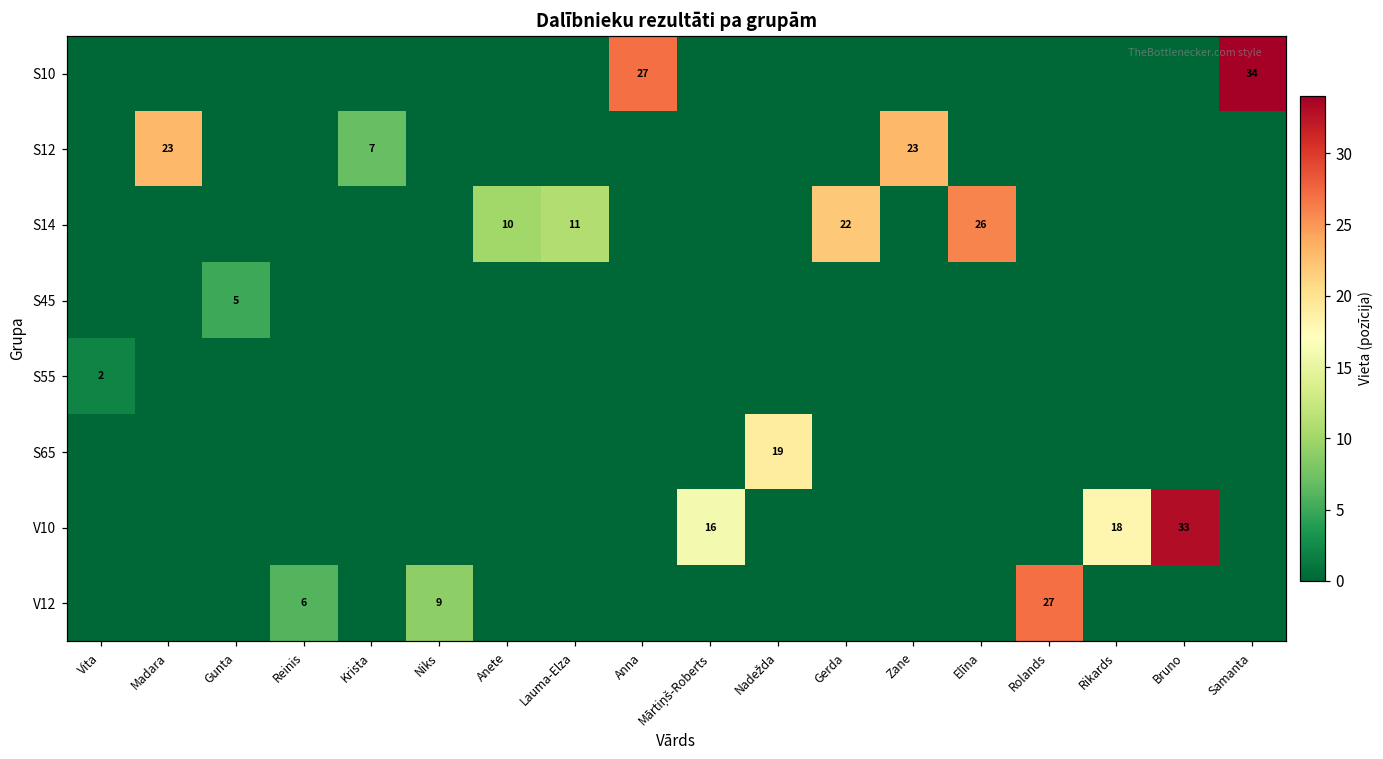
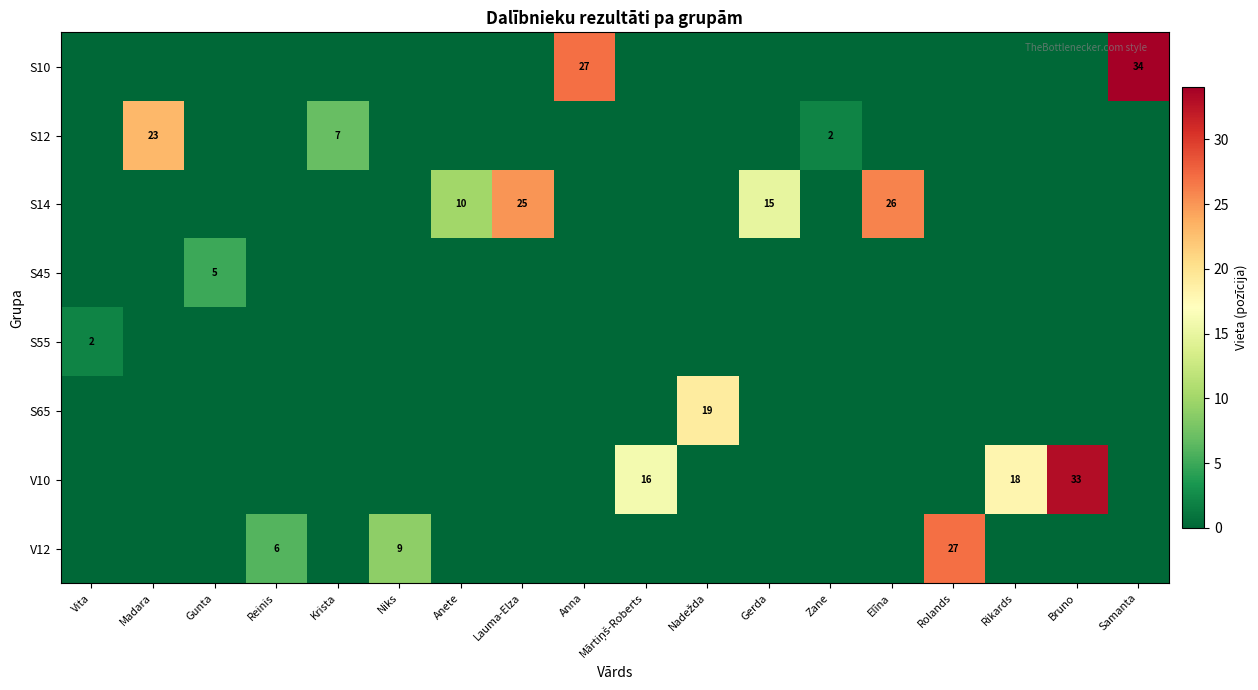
  {
    "S10": {
      "Anna": 27,
      "Samanta": 34
    },
    "S12": {
      "Madara": 23,
      "Krista": 7,
-     "Zane": 23
+     "Zane": 2
    },
    "S14": {
      "Anete": 10,
-     "Lauma-Elza": 11,
-     "Gerda": 22,
+     "Lauma-Elza": 25,
+     "Gerda": 15,
      "Elīna": 26
    },
    "S45": {
      "Gunta": 5
    },
    "S55": {
      "Vita": 2
    },
    "S65": {
      "Nadežda": 19
    },
    "V10": {
      "Mārtiņš-Roberts": 16,
      "Rikards": 18,
      "Bruno": 33
    },
    "V12": {
      "Reinis": 6,
      "Niks": 9,
      "Rolands": 27
    }
  }
